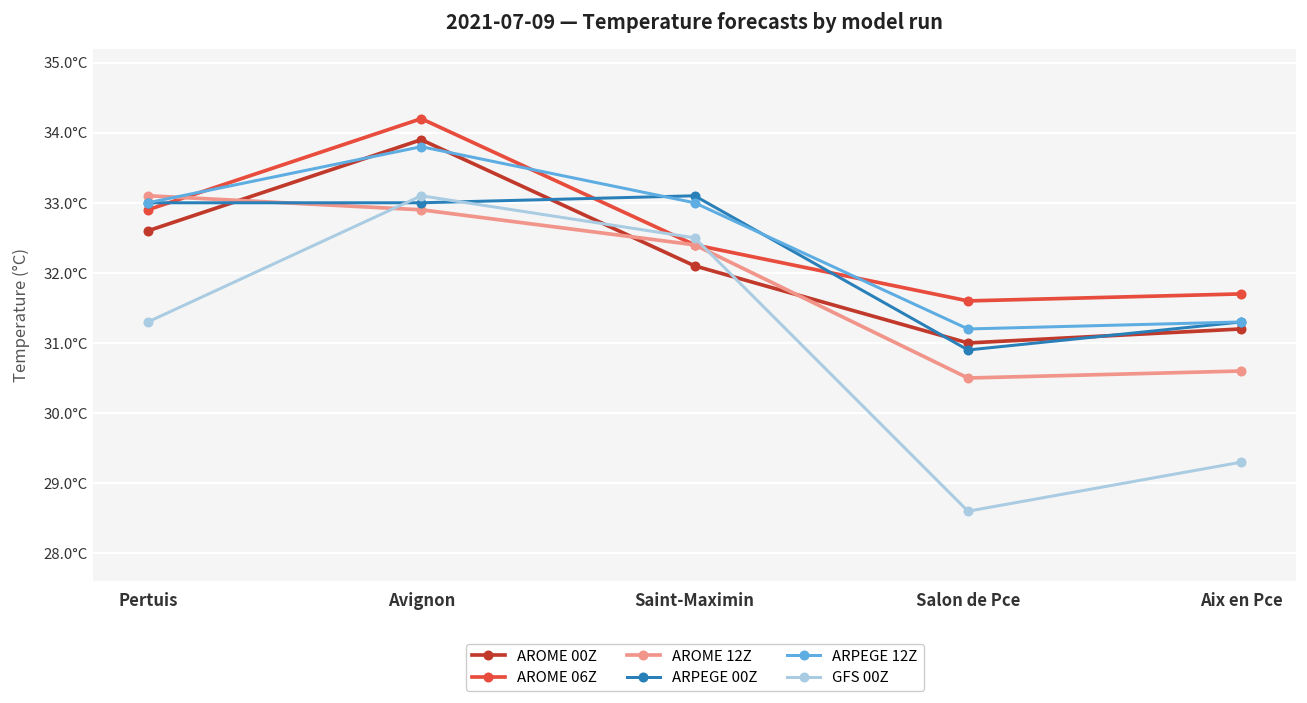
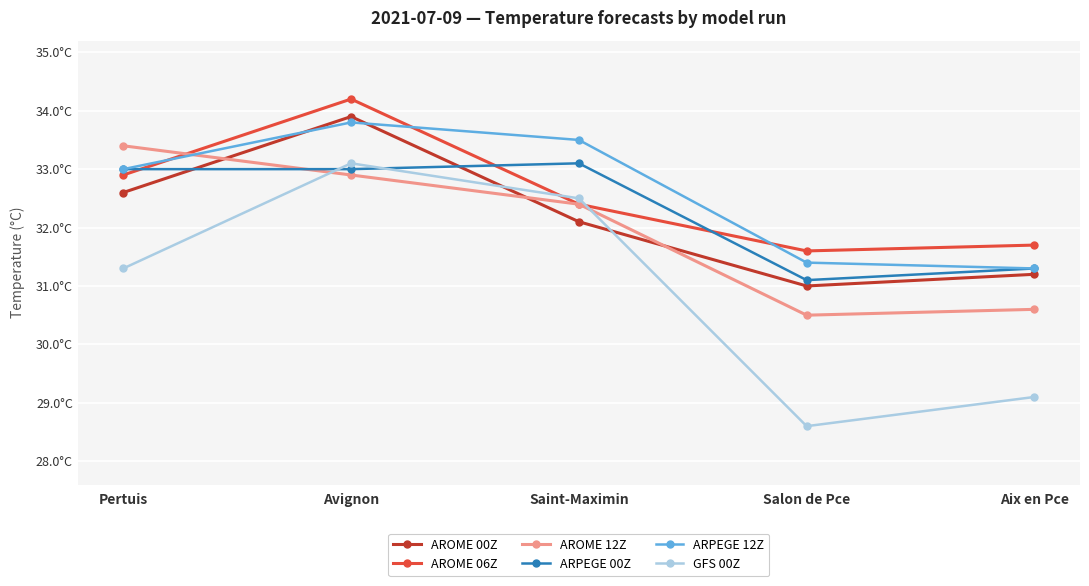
  {
    "AROME 12Z": {
-     "Pertuis": "33.1°C",
+     "Pertuis": "33.4°C",
      "Avignon": "32.9°C",
      "Salon de Pce": "30.5°C",
      "Aix en Pce": "30.6°C"
    },
    "ARPEGE 00Z": {
      "Avignon": "33.0°C",
      "Saint-Maximin": "33.1°C",
-     "Salon de Pce": "30.9°C"
+     "Salon de Pce": "31.1°C"
    },
    "ARPEGE 12Z": {
      "Avignon": "33.8°C",
-     "Saint-Maximin": "33.0°C",
-     "Salon de Pce": "31.2°C"
+     "Saint-Maximin": "33.5°C",
+     "Salon de Pce": "31.4°C"
    },
    "GFS 00Z": {
      "Pertuis": "31.3°C",
      "Avignon": "33.1°C",
      "Saint-Maximin": "32.5°C",
      "Salon de Pce": "28.6°C",
-     "Aix en Pce": "29.3°C"
+     "Aix en Pce": "29.1°C"
    }
  }
